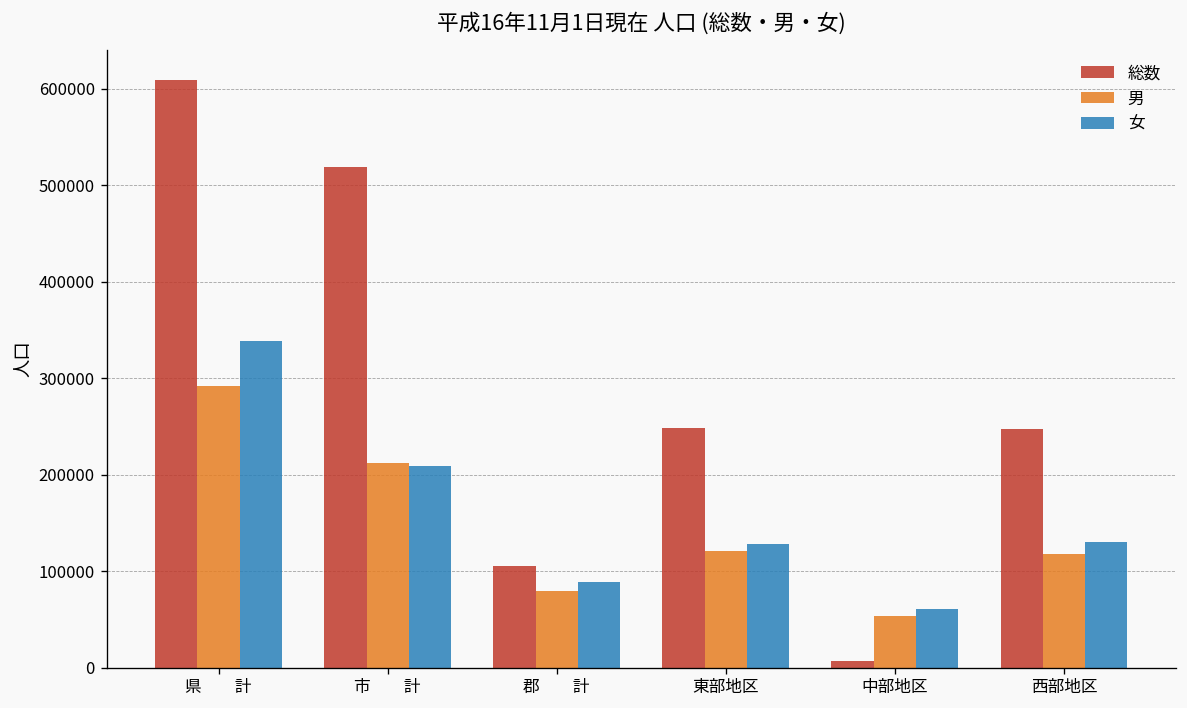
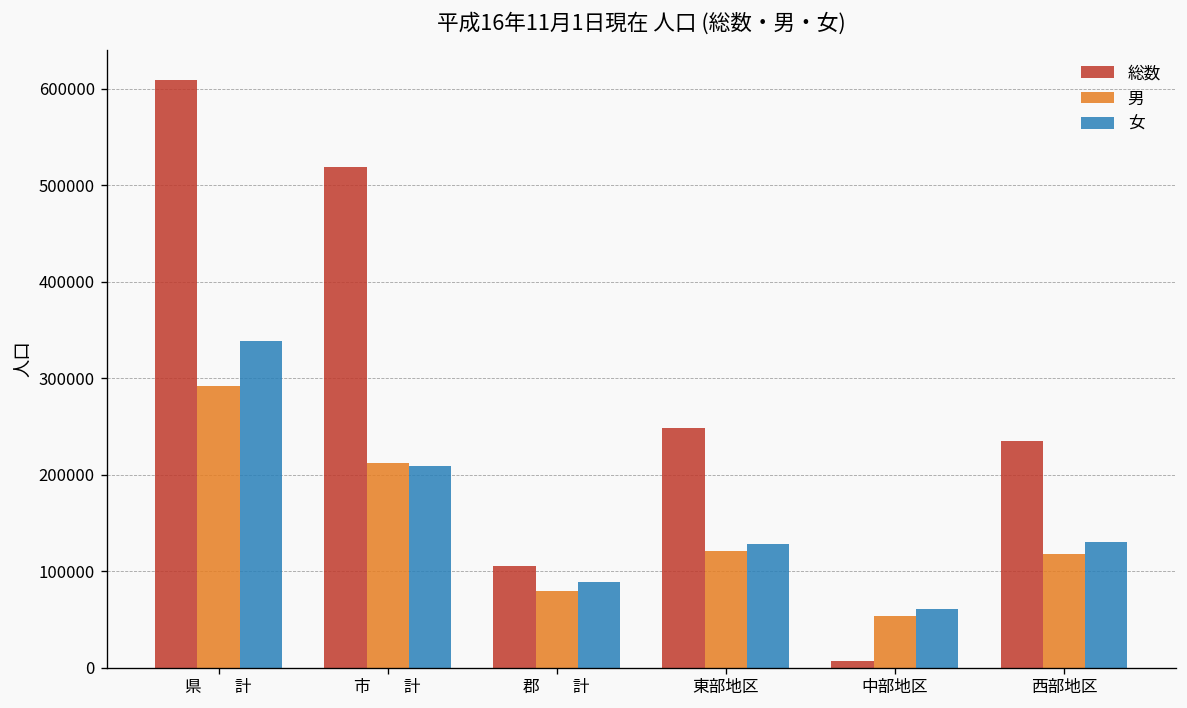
  {
    "総数": {
      "県 計": 610000,
      "市 計": 520000,
      "郡 計": 100000,
      "東部地区": 250000,
      "中部地区": 10000,
-     "西部地区": 250000
+     "西部地区": 230000
    },
    "男": {
      "県 計": 290000,
      "市 計": 210000,
      "郡 計": 80000,
      "東部地区": 120000,
      "中部地区": 50000,
      "西部地区": 120000
    },
    "女": {
      "県 計": 340000,
      "市 計": 210000,
      "郡 計": 90000,
      "東部地区": 130000,
      "中部地区": 60000,
      "西部地区": 130000
    }
  }
